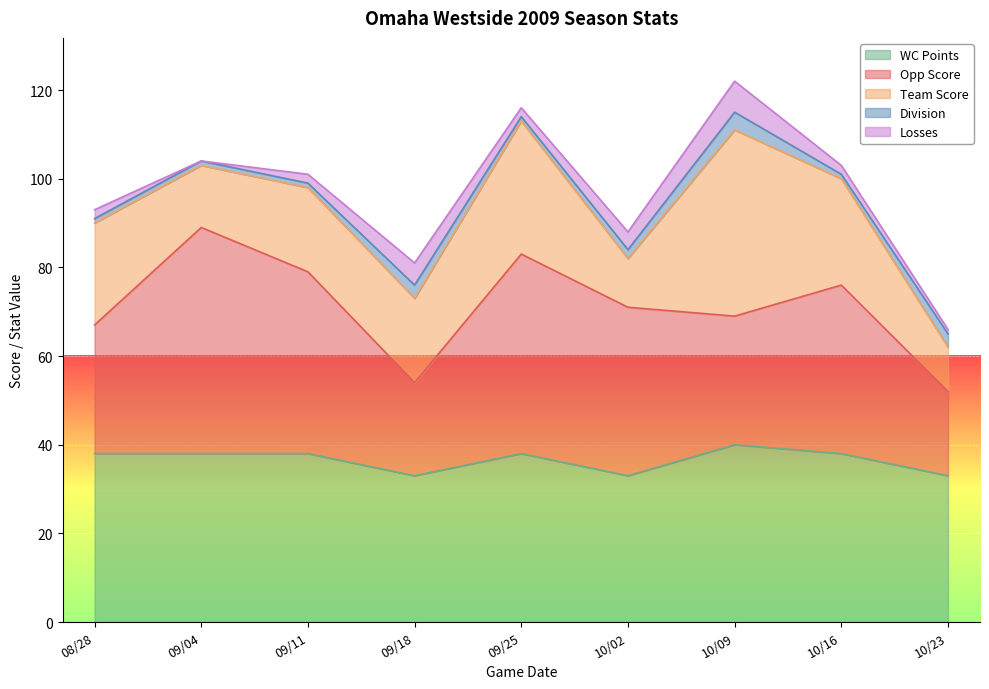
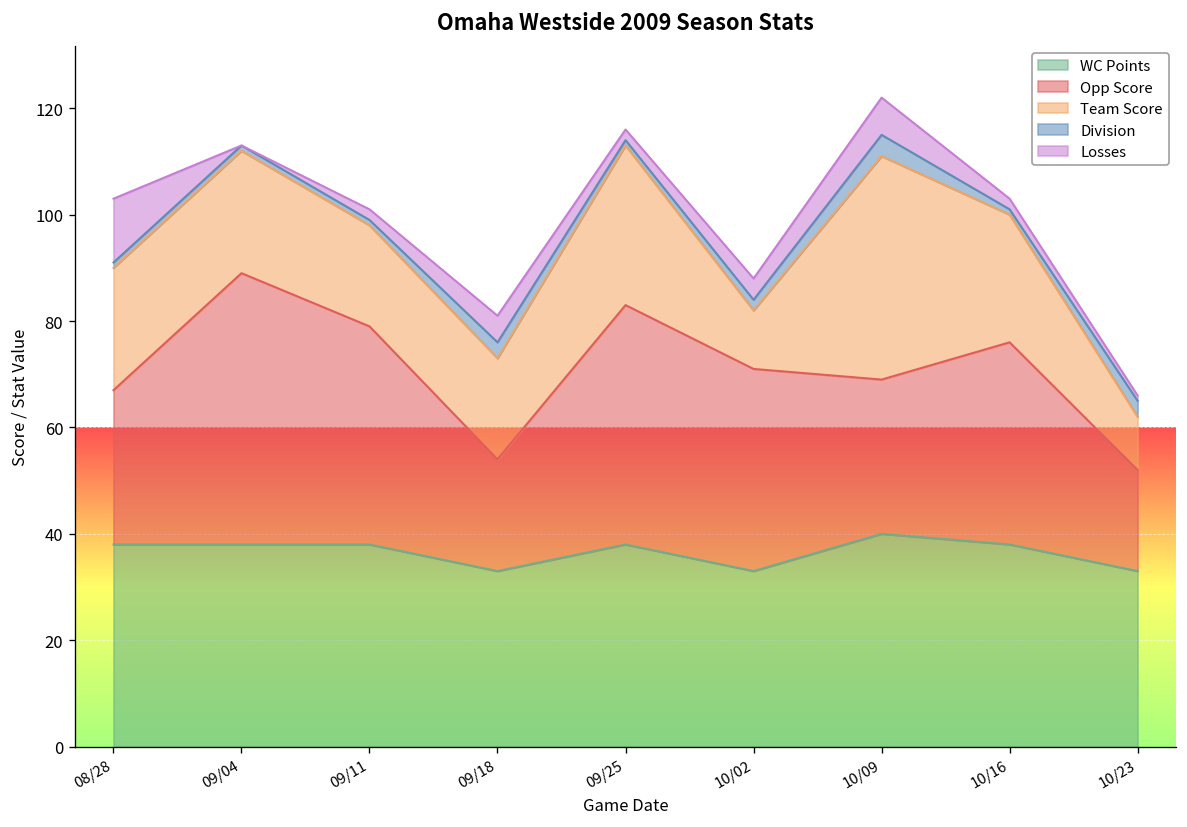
  {
    "Opp Score": {
      "08/28": 29,
      "09/04": 51,
      "09/11": 41,
      "09/18": 21,
      "09/25": 45,
      "10/02": 38,
      "10/09": 29,
      "10/16": 38,
      "10/23": 19
    },
    "Team Score": {
      "08/28": 23,
-     "09/04": 14,
+     "09/04": 23,
      "09/11": 19,
      "09/18": 19,
      "09/25": 30,
      "10/02": 11,
      "10/09": 42,
      "10/16": 24,
      "10/23": 10
    },
    "Losses": {
-     "08/28": 2,
+     "08/28": 12,
      "09/11": 2,
      "09/18": 5,
      "09/25": 2,
      "10/02": 4,
      "10/09": 7,
      "10/16": 2,
      "10/23": 1
    }
  }
